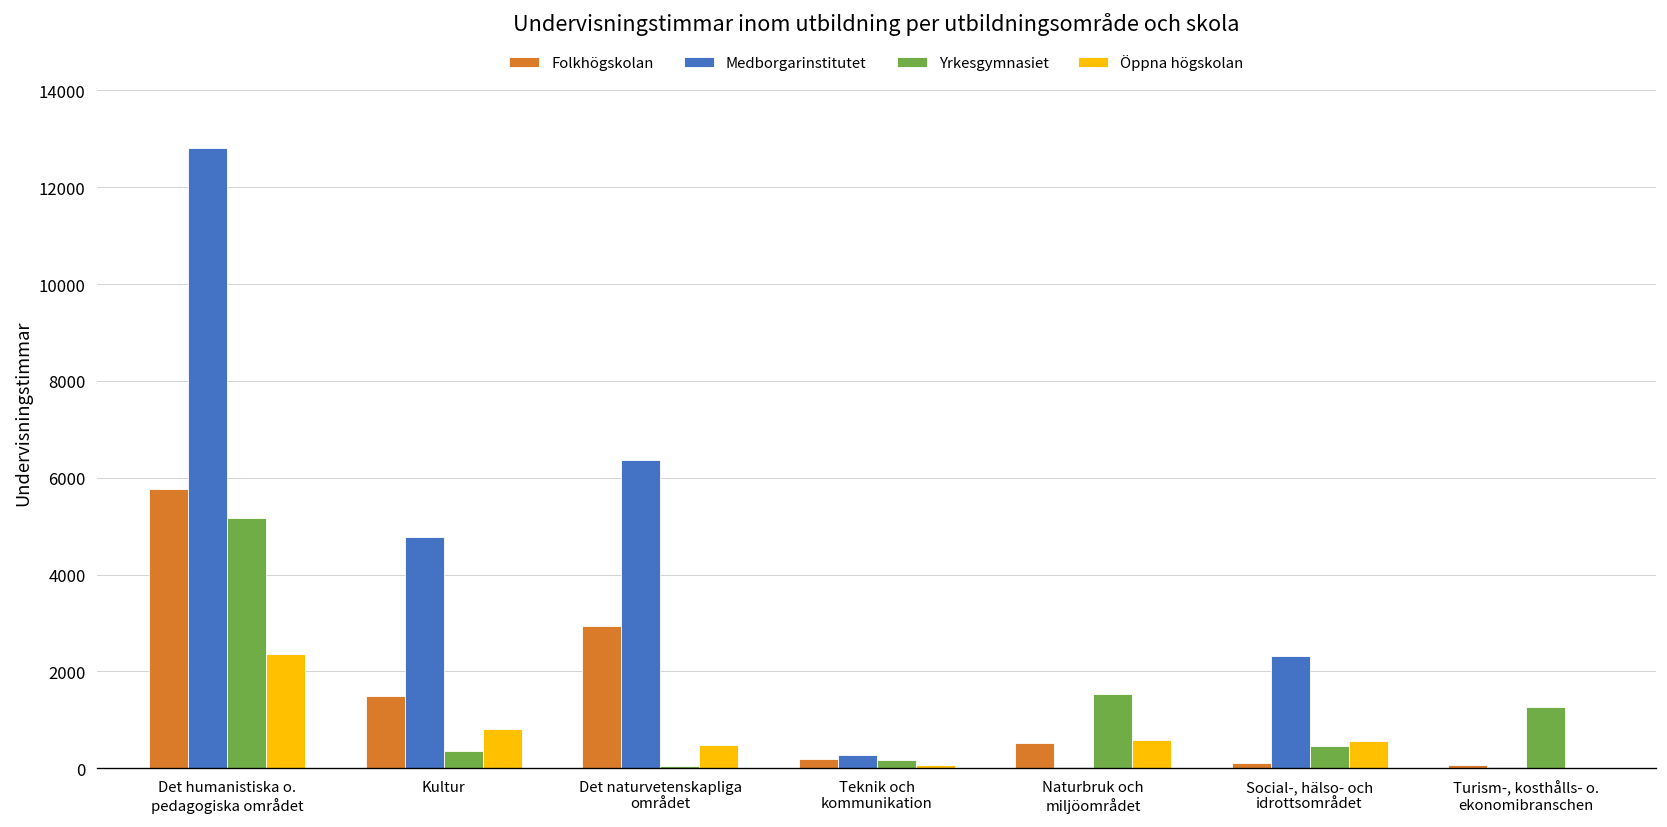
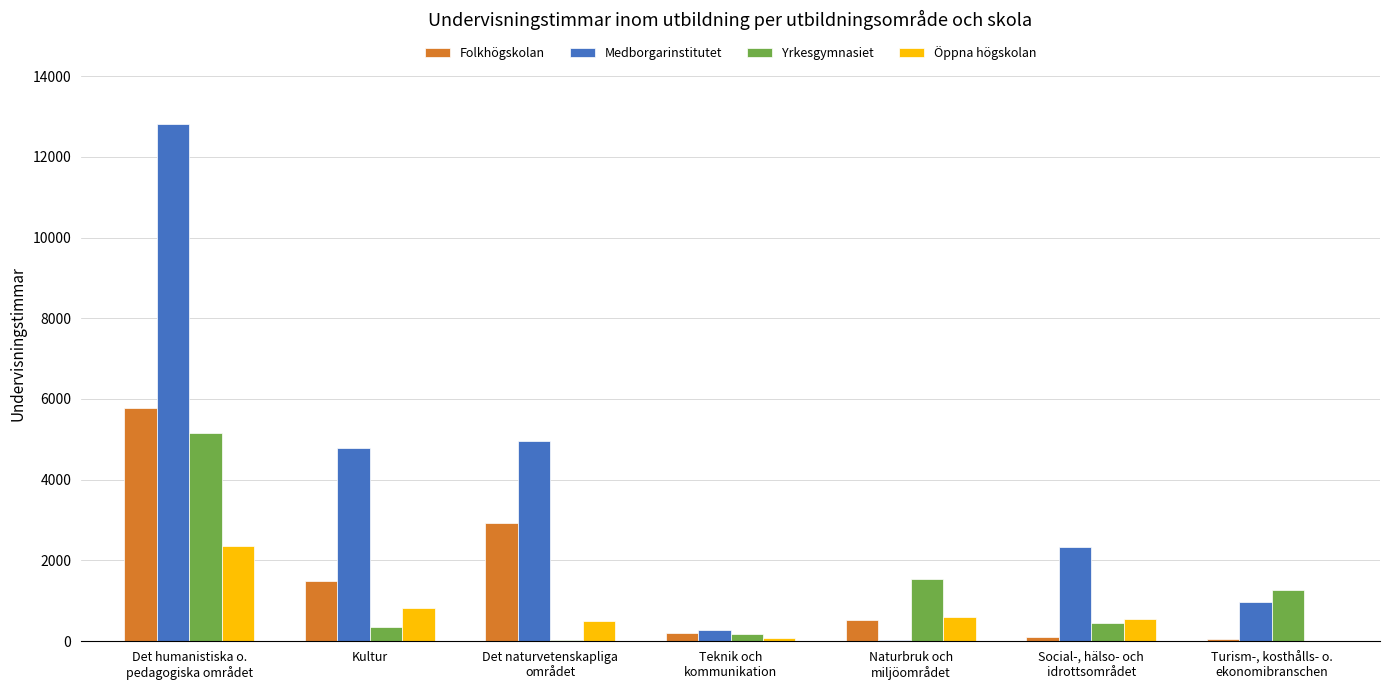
  {
    "Folkhögskolan": {
      "Det humanistiska o. pedagogiska området": 5800,
      "Kultur": 1500,
      "Det naturvetenskapliga området": 2900,
      "Teknik och kommunikation": 200,
      "Naturbruk och miljöområdet": 500,
      "Social-, hälso- och idrottsområdet": 100,
      "Turism-, kosthålls- o. ekonomibranschen": 100
    },
    "Medborgarinstitutet": {
      "Det humanistiska o. pedagogiska området": 12800,
      "Kultur": 4800,
-     "Det naturvetenskapliga området": 6400,
+     "Det naturvetenskapliga området": 5000,
      "Teknik och kommunikation": 300,
      "Social-, hälso- och idrottsområdet": 2300,
-     "Turism-, kosthålls- o. ekonomibranschen": 0
+     "Turism-, kosthålls- o. ekonomibranschen": 1000
    },
    "Yrkesgymnasiet": {
      "Det humanistiska o. pedagogiska området": 5200,
      "Kultur": 400,
      "Teknik och kommunikation": 200,
      "Naturbruk och miljöområdet": 1500,
      "Social-, hälso- och idrottsområdet": 500,
      "Turism-, kosthålls- o. ekonomibranschen": 1300
    },
    "Öppna högskolan": {
      "Det humanistiska o. pedagogiska området": 2400,
      "Kultur": 800,
      "Det naturvetenskapliga området": 500,
      "Teknik och kommunikation": 100,
      "Naturbruk och miljöområdet": 600,
      "Social-, hälso- och idrottsområdet": 600,
      "Turism-, kosthålls- o. ekonomibranschen": 0
    }
  }
